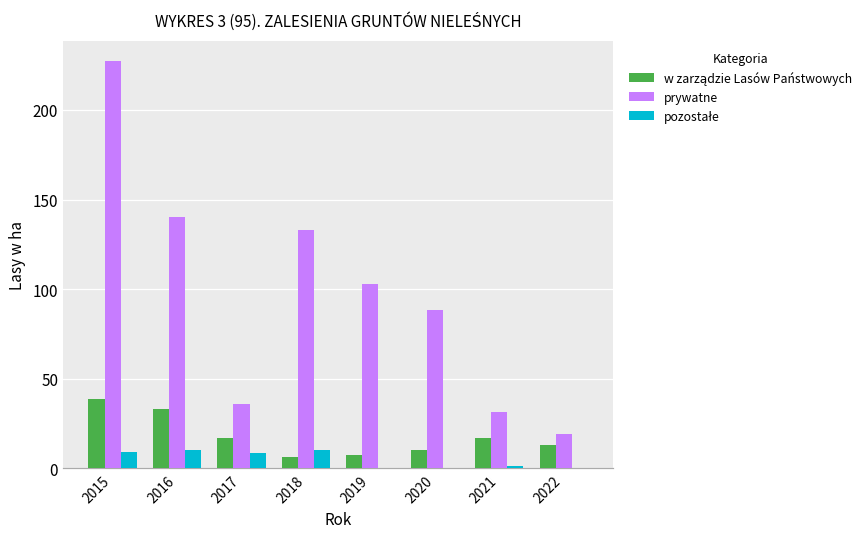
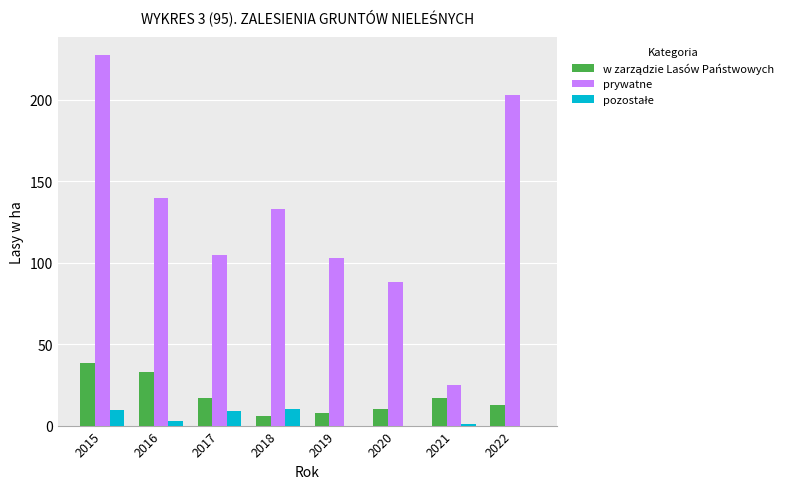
  {
    "w zarządzie Lasów Państwowych": {
      "2015": 38,
      "2016": 33,
      "2017": 17,
      "2018": 6,
      "2019": 8,
      "2020": 10,
      "2021": 17,
      "2022": 13
    },
    "prywatne": {
      "2015": 227,
      "2016": 140,
-     "2017": 36,
+     "2017": 105,
      "2018": 133,
      "2019": 103,
      "2020": 88,
-     "2021": 31,
-     "2022": 19
+     "2021": 25,
+     "2022": 203
    },
    "pozostałe": {
      "2015": 9,
-     "2016": 10,
+     "2016": 3,
      "2017": 9,
      "2018": 10,
      "2019": 0,
      "2020": 0,
      "2022": 0
    }
  }
